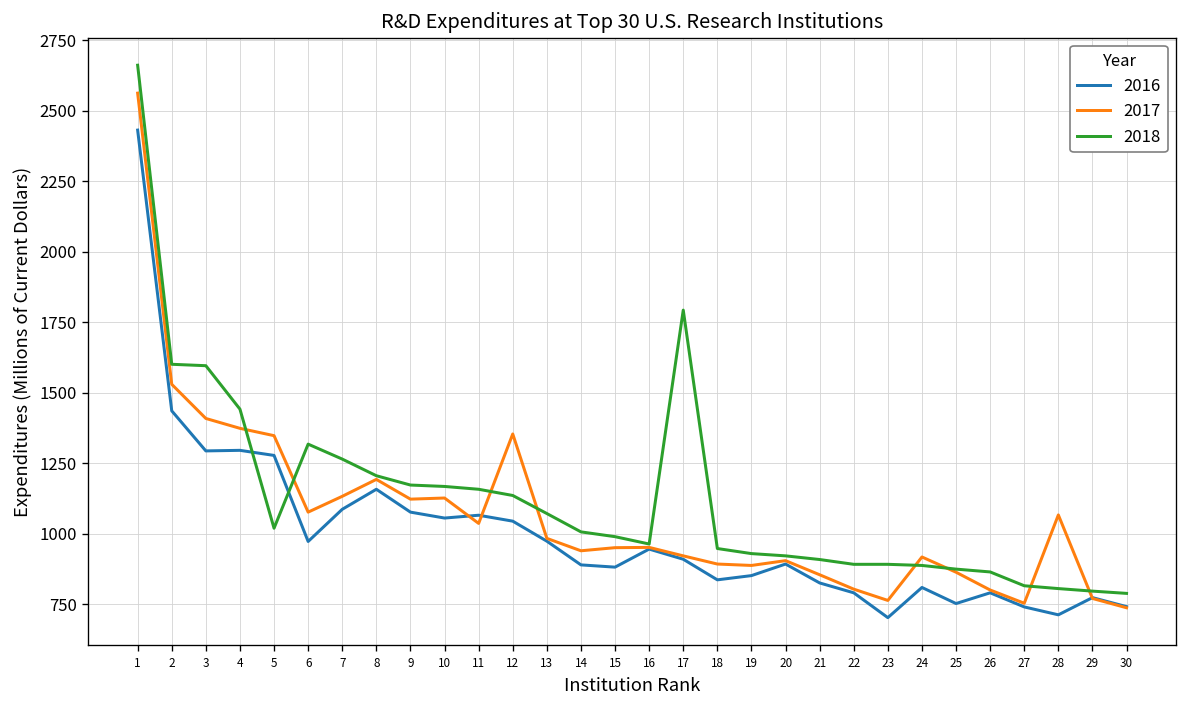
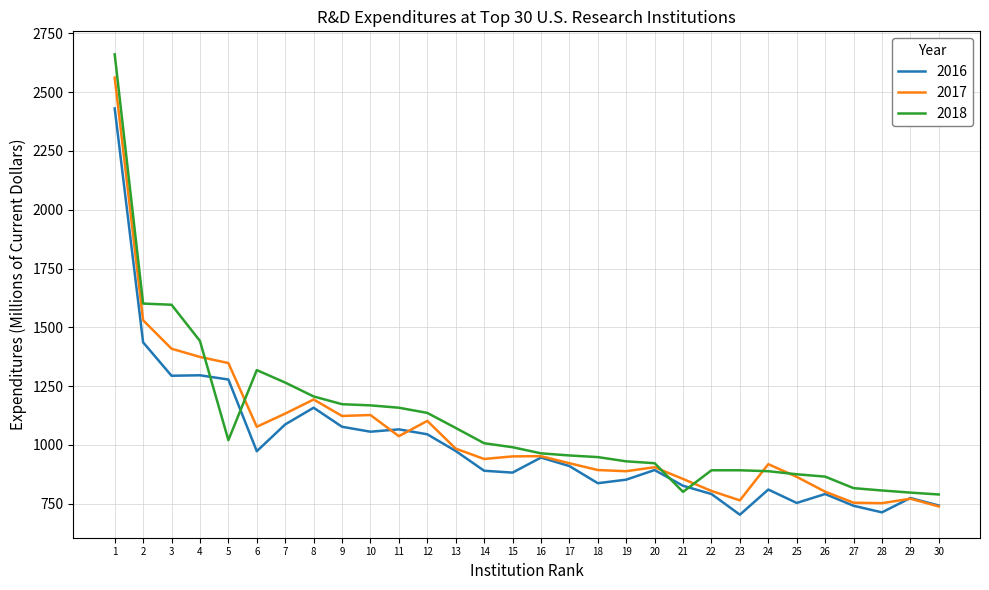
  {
    "2016": {
      "1": 2430,
      "2": 1440,
      "3": 1290,
      "4": 1300,
      "5": 1280,
      "6": 970,
      "7": 1090,
      "8": 1160,
      "9": 1080,
      "10": 1060,
      "11": 1070,
      "12": 1050,
      "14": 890,
      "15": 880,
      "17": 910,
      "18": 840,
      "19": 850,
      "20": 890,
      "21": 830,
      "22": 790,
      "23": 700,
      "24": 810,
      "25": 750,
      "27": 740,
      "28": 710
    },
    "2017": {
      "1": 2560,
      "2": 1530,
      "3": 1410,
      "4": 1370,
      "5": 1350,
      "6": 1080,
      "7": 1130,
      "8": 1190,
      "9": 1120,
      "10": 1130,
      "11": 1040,
-     "12": 1350,
+     "12": 1100,
      "14": 940,
      "15": 950,
      "17": 920,
      "18": 890,
      "19": 890,
      "20": 910,
      "21": 860,
      "22": 800,
      "23": 760,
      "24": 920,
      "25": 860,
      "27": 750,
-     "28": 1070
+     "28": 750
    },
    "2018": {
      "1": 2660,
      "2": 1600,
      "3": 1600,
      "4": 1440,
      "5": 1020,
      "6": 1320,
      "7": 1270,
      "8": 1210,
      "9": 1170,
      "10": 1170,
      "11": 1160,
      "12": 1140,
      "13": 1070,
      "14": 1010,
      "15": 990,
      "16": 960,
-     "17": 1790,
+     "17": 960,
      "18": 950,
      "19": 930,
      "20": 920,
-     "21": 910,
+     "21": 800,
      "22": 890,
      "23": 890,
      "24": 890,
      "25": 880,
      "26": 870,
      "27": 820,
      "28": 810,
      "29": 800,
      "30": 790
    }
  }
